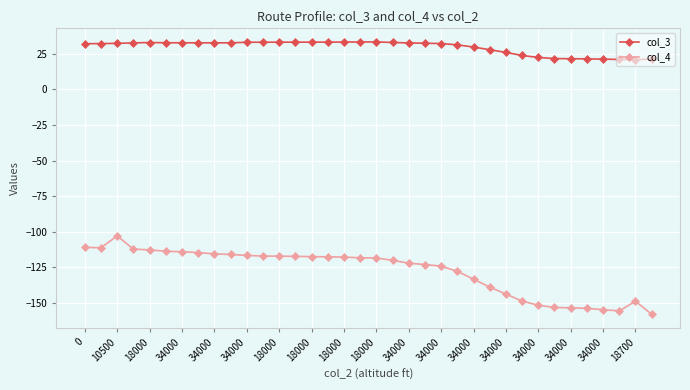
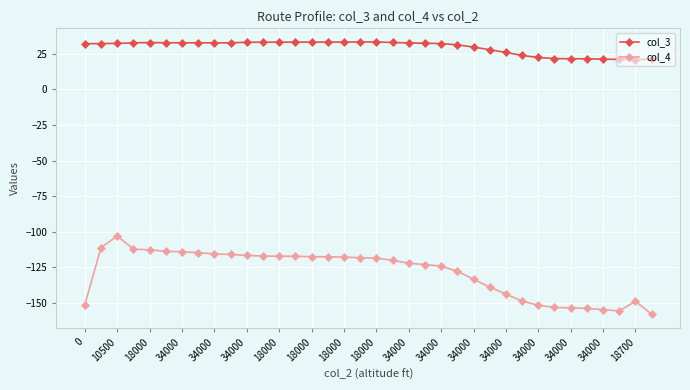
  {
    "col_3": {
      "0": 32,
      "10500": 32
    },
    "col_4": {
-     "0": -111,
+     "0": -151,
      "10500": -103,
      "18700": -149
    }
  }
